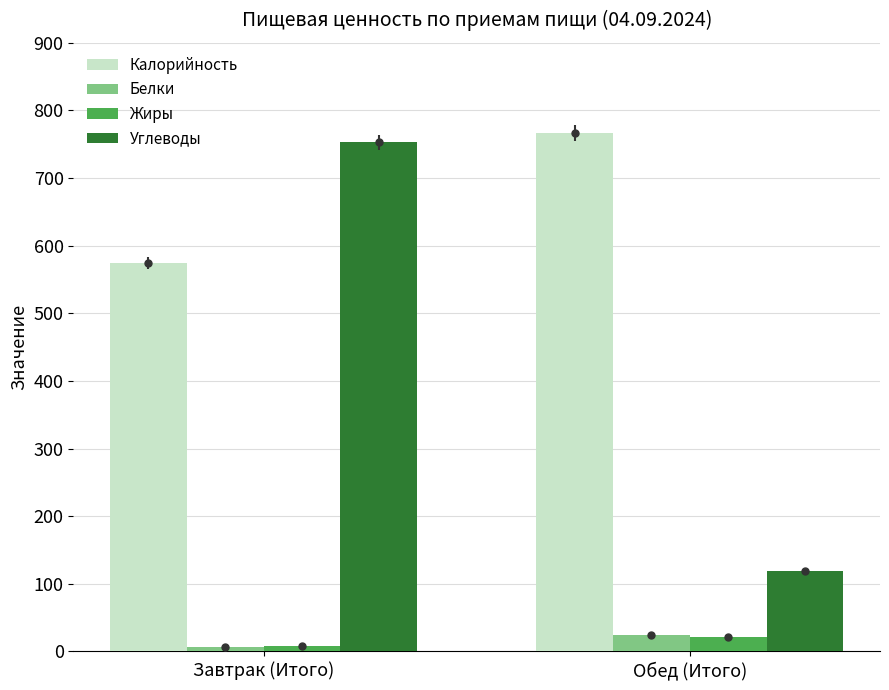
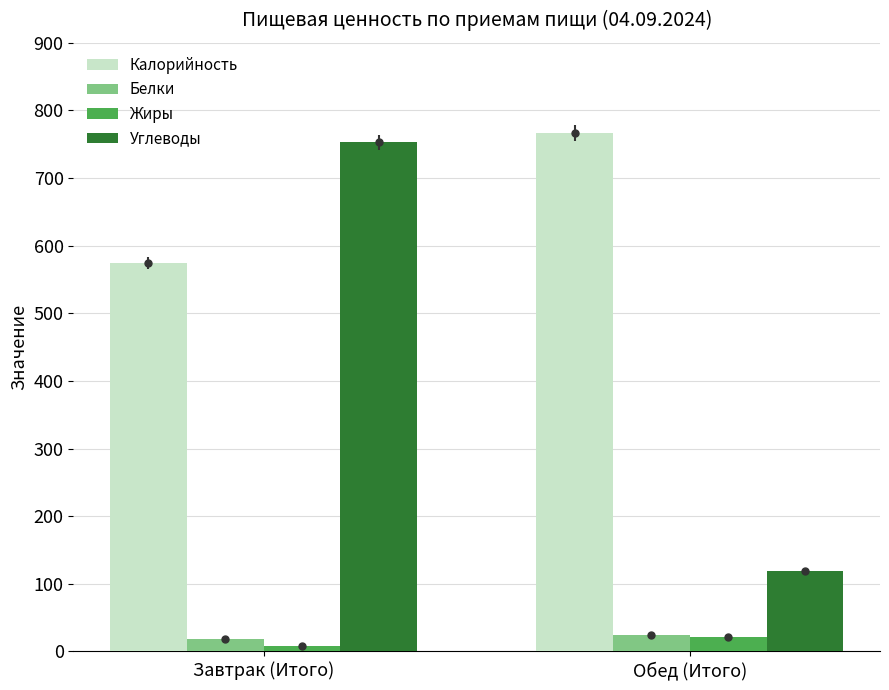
  {
    "Калорийность": {
      "Завтрак (Итого)": 570,
      "Обед (Итого)": 770
    },
    "Белки": {
-     "Завтрак (Итого)": 10,
+     "Завтрак (Итого)": 20,
      "Обед (Итого)": 20
    },
    "Жиры": {
      "Завтрак (Итого)": 10,
      "Обед (Итого)": 20
    },
    "Углеводы": {
      "Завтрак (Итого)": 750,
      "Обед (Итого)": 120
    }
  }
